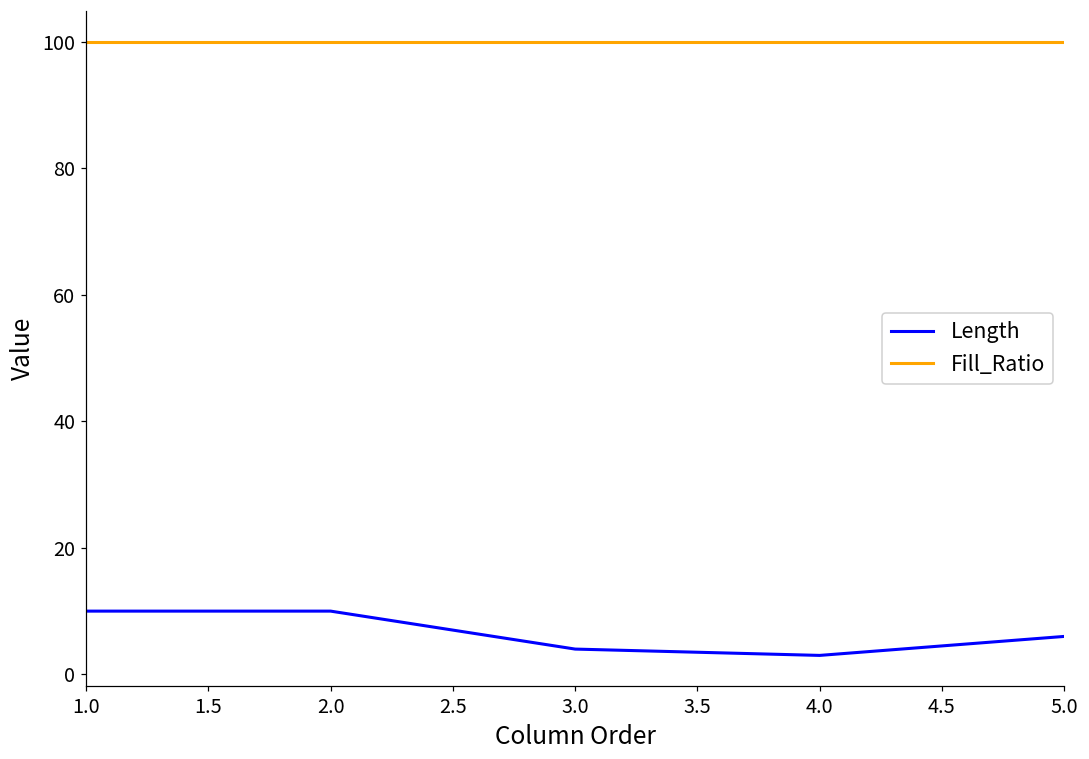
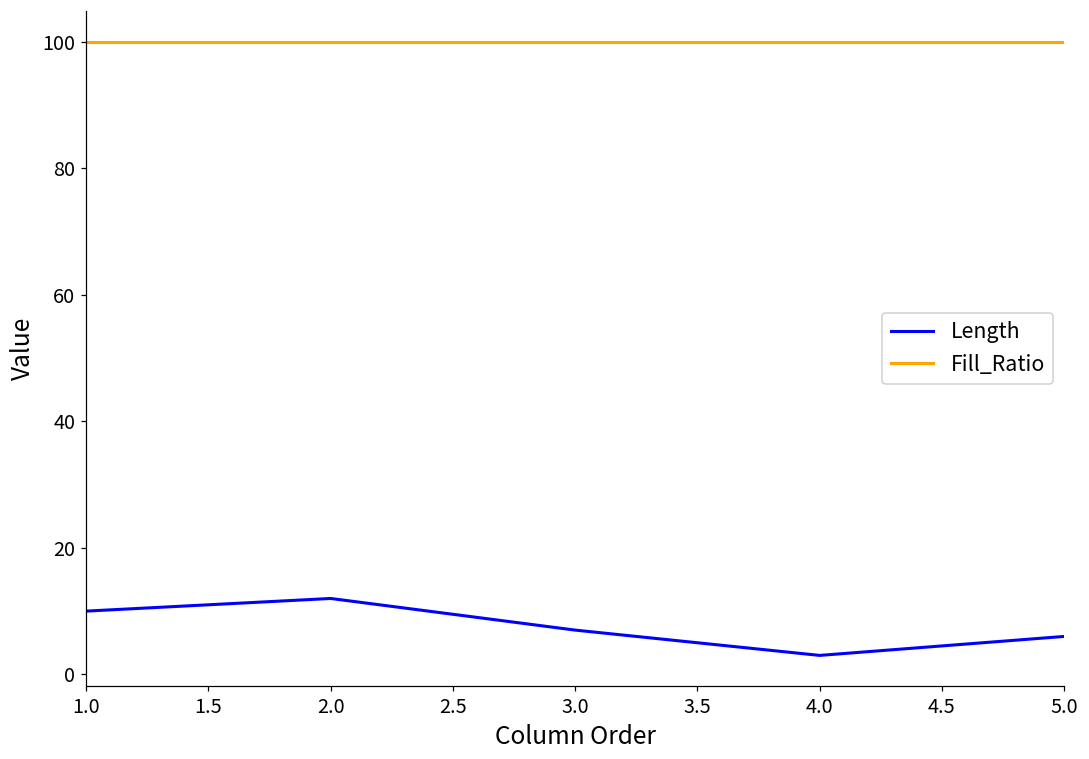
  {
    "Length": {
      "1.0": 10,
-     "2.0": 10,
-     "3.0": 4,
+     "2.0": 12,
+     "3.0": 7,
      "4.0": 3,
      "5.0": 6
    },
    "Fill_Ratio": {
      "1.0": 100,
      "2.0": 100,
      "3.0": 100,
      "4.0": 100,
      "5.0": 100
    }
  }
